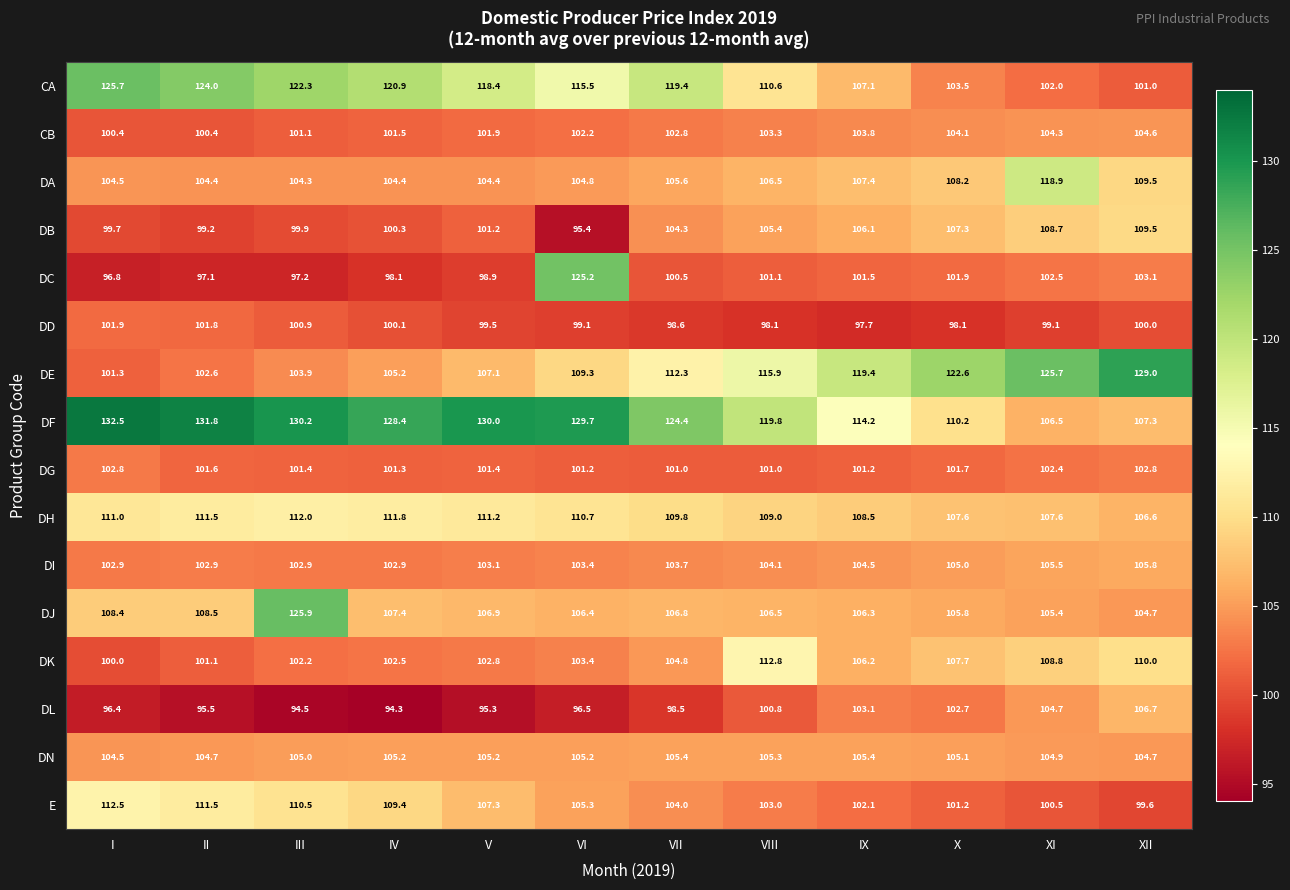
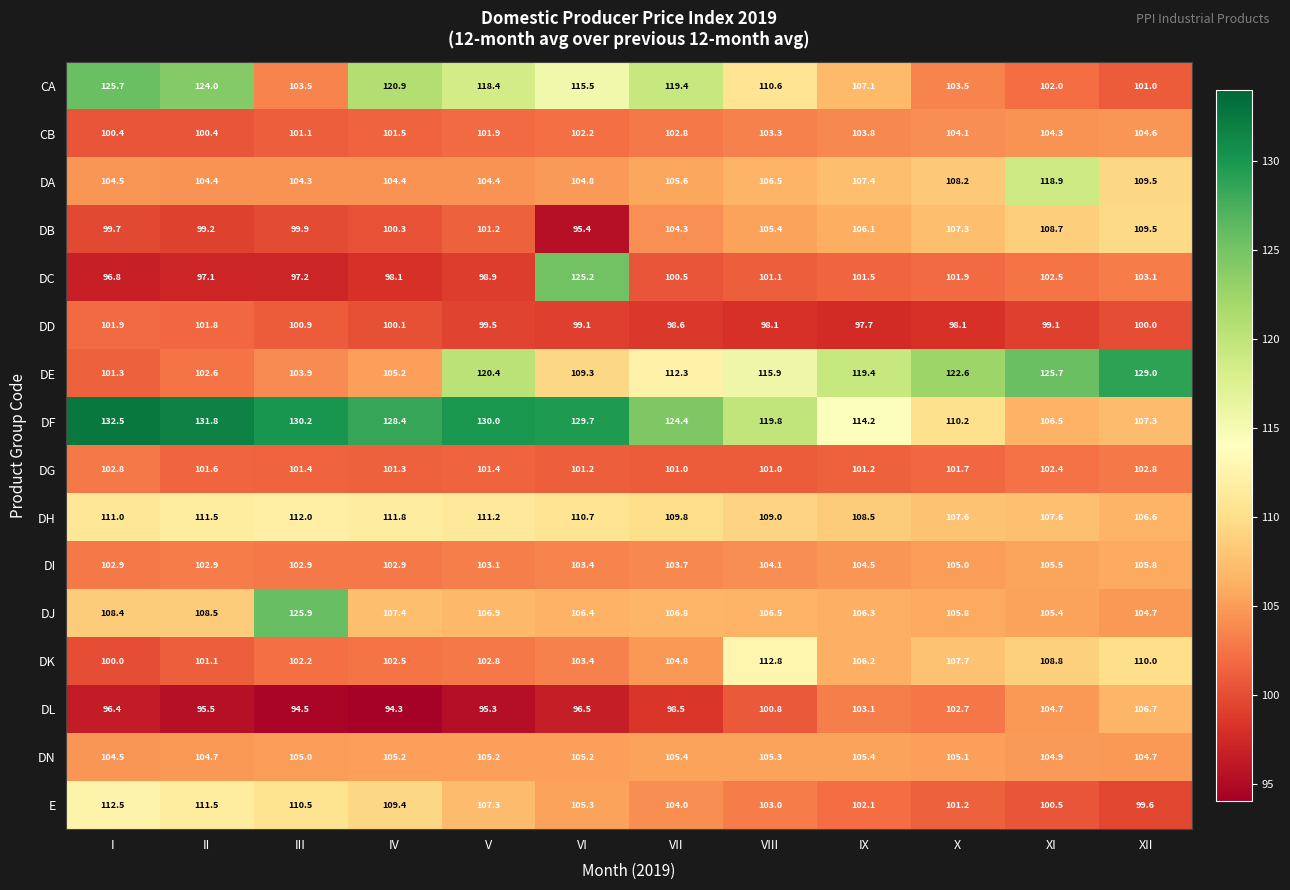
  {
    "CA": {
      "I": 125.7,
      "II": 124.0,
-     "III": 122.3,
+     "III": 103.5,
      "IV": 120.9,
      "V": 118.4,
      "VI": 115.5,
      "VII": 119.4,
      "VIII": 110.6,
      "IX": 107.1,
      "X": 103.5,
      "XI": 102.0,
      "XII": 101.0
    },
    "CB": {
      "I": 100.4,
      "II": 100.4,
      "III": 101.1,
      "IV": 101.5,
      "V": 101.9,
      "VI": 102.2,
      "VII": 102.8,
      "VIII": 103.3,
      "IX": 103.8,
      "X": 104.1,
      "XI": 104.3,
      "XII": 104.6
    },
    "DA": {
      "I": 104.5,
      "II": 104.4,
      "III": 104.3,
      "IV": 104.4,
      "V": 104.4,
      "VI": 104.8,
      "VII": 105.6,
      "VIII": 106.5,
      "IX": 107.4,
      "X": 108.2,
      "XI": 118.9,
      "XII": 109.5
    },
    "DB": {
      "I": 99.7,
      "II": 99.2,
      "III": 99.9,
      "IV": 100.3,
      "V": 101.2,
      "VI": 95.4,
      "VII": 104.3,
      "VIII": 105.4,
      "IX": 106.1,
      "X": 107.3,
      "XI": 108.7,
      "XII": 109.5
    },
    "DC": {
      "I": 96.8,
      "II": 97.1,
      "III": 97.2,
      "IV": 98.1,
      "V": 98.9,
      "VI": 125.2,
      "VII": 100.5,
      "VIII": 101.1,
      "IX": 101.5,
      "X": 101.9,
      "XI": 102.5,
      "XII": 103.1
    },
    "DD": {
      "I": 101.9,
      "II": 101.8,
      "III": 100.9,
      "IV": 100.1,
      "V": 99.5,
      "VI": 99.1,
      "VII": 98.6,
      "VIII": 98.1,
      "IX": 97.7,
      "X": 98.1,
      "XI": 99.1,
      "XII": 100.0
    },
    "DE": {
      "I": 101.3,
      "II": 102.6,
      "III": 103.9,
      "IV": 105.2,
-     "V": 107.1,
+     "V": 120.4,
      "VI": 109.3,
      "VII": 112.3,
      "VIII": 115.9,
      "IX": 119.4,
      "X": 122.6,
      "XI": 125.7,
      "XII": 129.0
    },
    "DF": {
      "I": 132.5,
      "II": 131.8,
      "III": 130.2,
      "IV": 128.4,
      "V": 130.0,
      "VI": 129.7,
      "VII": 124.4,
      "VIII": 119.8,
      "IX": 114.2,
      "X": 110.2,
      "XI": 106.5,
      "XII": 107.3
    },
    "DG": {
      "I": 102.8,
      "II": 101.6,
      "III": 101.4,
      "IV": 101.3,
      "V": 101.4,
      "VI": 101.2,
      "VII": 101.0,
      "VIII": 101.0,
      "IX": 101.2,
      "X": 101.7,
      "XI": 102.4,
      "XII": 102.8
    },
    "DH": {
      "I": 111.0,
      "II": 111.5,
      "III": 112.0,
      "IV": 111.8,
      "V": 111.2,
      "VI": 110.7,
      "VII": 109.8,
      "VIII": 109.0,
      "IX": 108.5,
      "X": 107.6,
      "XI": 107.6,
      "XII": 106.6
    },
    "DI": {
      "I": 102.9,
      "II": 102.9,
      "III": 102.9,
      "IV": 102.9,
      "V": 103.1,
      "VI": 103.4,
      "VII": 103.7,
      "VIII": 104.1,
      "IX": 104.5,
      "X": 105.0,
      "XI": 105.5,
      "XII": 105.8
    },
    "DJ": {
      "I": 108.4,
      "II": 108.5,
      "III": 125.9,
      "IV": 107.4,
      "V": 106.9,
      "VI": 106.4,
      "VII": 106.8,
      "VIII": 106.5,
      "IX": 106.3,
      "X": 105.8,
      "XI": 105.4,
      "XII": 104.7
    },
    "DK": {
      "I": 100.0,
      "II": 101.1,
      "III": 102.2,
      "IV": 102.5,
      "V": 102.8,
      "VI": 103.4,
      "VII": 104.8,
      "VIII": 112.8,
      "IX": 106.2,
      "X": 107.7,
      "XI": 108.8,
      "XII": 110.0
    },
    "DL": {
      "I": 96.4,
      "II": 95.5,
      "III": 94.5,
      "IV": 94.3,
      "V": 95.3,
      "VI": 96.5,
      "VII": 98.5,
      "VIII": 100.8,
      "IX": 103.1,
      "X": 102.7,
      "XI": 104.7,
      "XII": 106.7
    },
    "DN": {
      "I": 104.5,
      "II": 104.7,
      "III": 105.0,
      "IV": 105.2,
      "V": 105.2,
      "VI": 105.2,
      "VII": 105.4,
      "VIII": 105.3,
      "IX": 105.4,
      "X": 105.1,
      "XI": 104.9,
      "XII": 104.7
    },
    "E": {
      "I": 112.5,
      "II": 111.5,
      "III": 110.5,
      "IV": 109.4,
      "V": 107.3,
      "VI": 105.3,
      "VII": 104.0,
      "VIII": 103.0,
      "IX": 102.1,
      "X": 101.2,
      "XI": 100.5,
      "XII": 99.6
    }
  }
